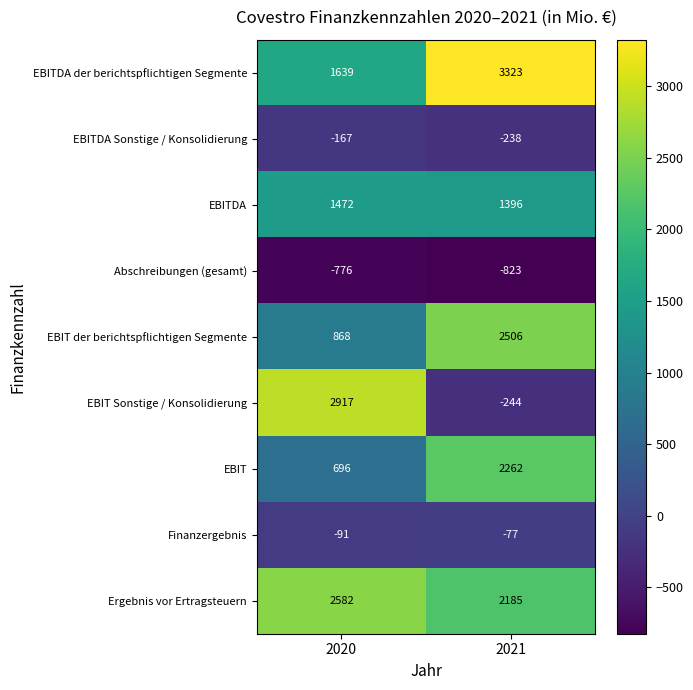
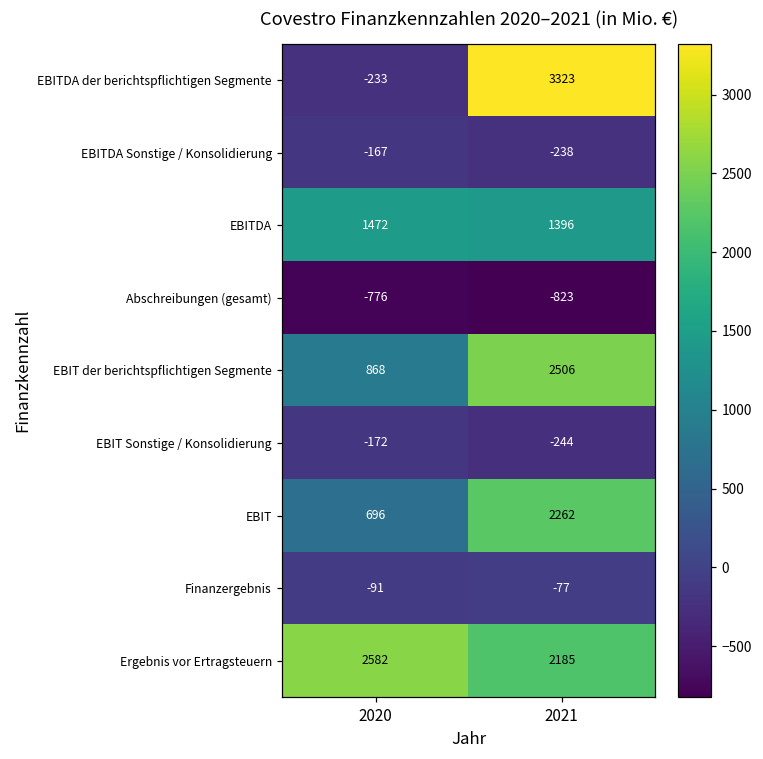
  {
    "EBITDA der berichtspflichtigen Segmente": {
-     "2020": 1639,
+     "2020": -233,
      "2021": 3323
    },
    "EBITDA Sonstige / Konsolidierung": {
      "2020": -167,
      "2021": -238
    },
    "EBITDA": {
      "2020": 1472,
      "2021": 1396
    },
    "Abschreibungen (gesamt)": {
      "2020": -776,
      "2021": -823
    },
    "EBIT der berichtspflichtigen Segmente": {
      "2020": 868,
      "2021": 2506
    },
    "EBIT Sonstige / Konsolidierung": {
-     "2020": 2917,
+     "2020": -172,
      "2021": -244
    },
    "EBIT": {
      "2020": 696,
      "2021": 2262
    },
    "Finanzergebnis": {
      "2020": -91,
      "2021": -77
    },
    "Ergebnis vor Ertragsteuern": {
      "2020": 2582,
      "2021": 2185
    }
  }
